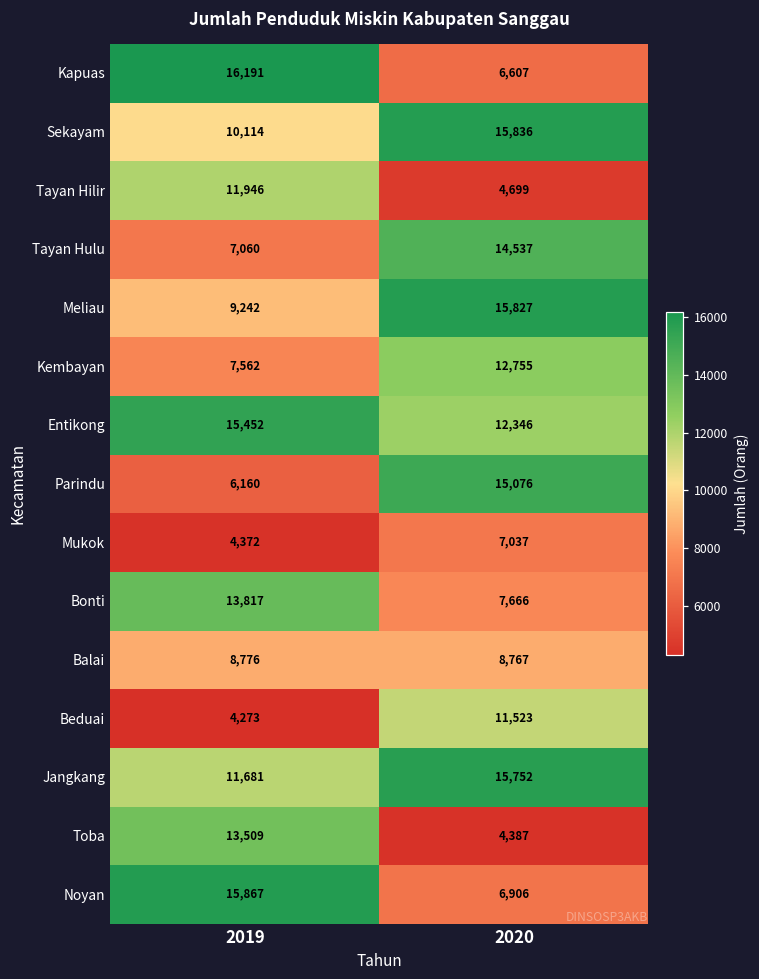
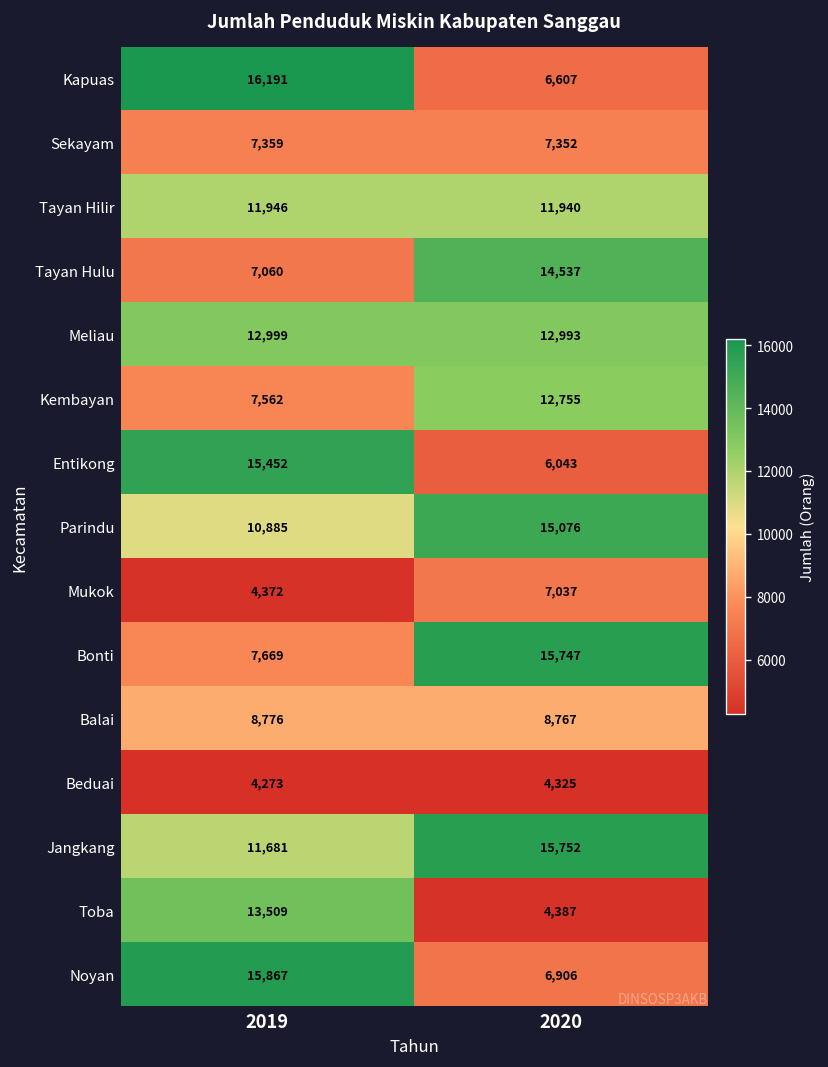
  {
    "Kapuas": {
      "2019": "16,191",
      "2020": "6,607"
    },
    "Sekayam": {
-     "2019": "10,114",
-     "2020": "15,836"
+     "2019": "7,359",
+     "2020": "7,352"
    },
    "Tayan Hilir": {
      "2019": "11,946",
-     "2020": "4,699"
+     "2020": "11,940"
    },
    "Tayan Hulu": {
      "2019": "7,060",
      "2020": "14,537"
    },
    "Meliau": {
-     "2019": "9,242",
-     "2020": "15,827"
+     "2019": "12,999",
+     "2020": "12,993"
    },
    "Kembayan": {
      "2019": "7,562",
      "2020": "12,755"
    },
    "Entikong": {
      "2019": "15,452",
-     "2020": "12,346"
+     "2020": "6,043"
    },
    "Parindu": {
-     "2019": "6,160",
+     "2019": "10,885",
      "2020": "15,076"
    },
    "Mukok": {
      "2019": "4,372",
      "2020": "7,037"
    },
    "Bonti": {
-     "2019": "13,817",
-     "2020": "7,666"
+     "2019": "7,669",
+     "2020": "15,747"
    },
    "Balai": {
      "2019": "8,776",
      "2020": "8,767"
    },
    "Beduai": {
      "2019": "4,273",
-     "2020": "11,523"
+     "2020": "4,325"
    },
    "Jangkang": {
      "2019": "11,681",
      "2020": "15,752"
    },
    "Toba": {
      "2019": "13,509",
      "2020": "4,387"
    },
    "Noyan": {
      "2019": "15,867"
    }
  }
